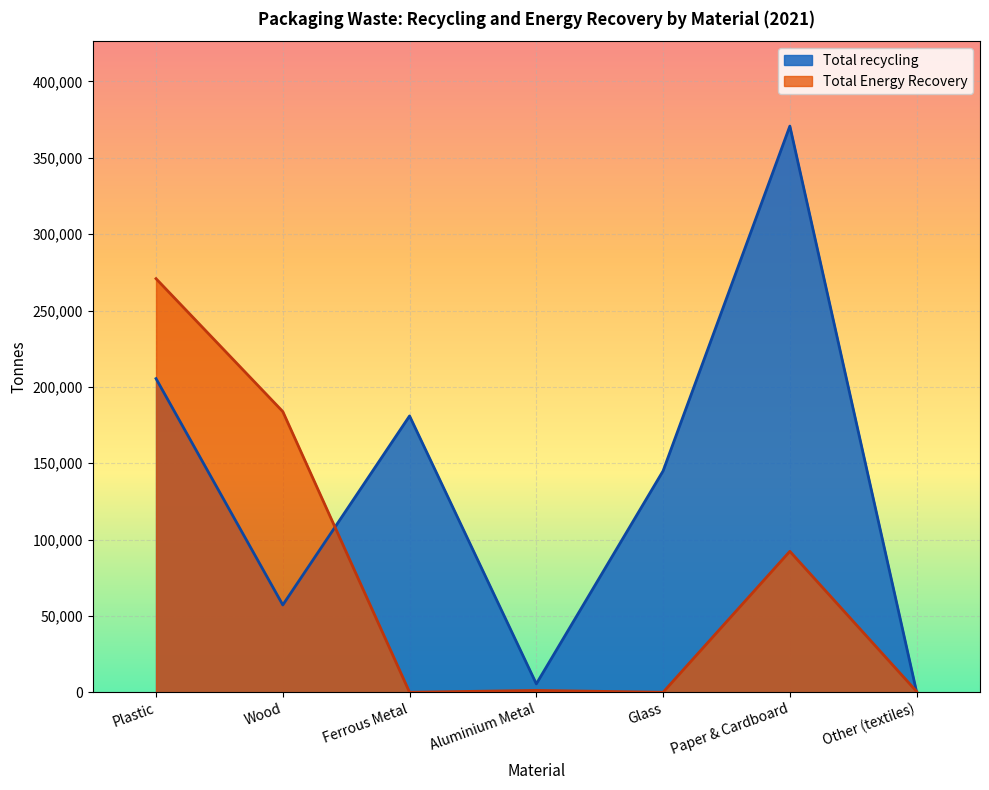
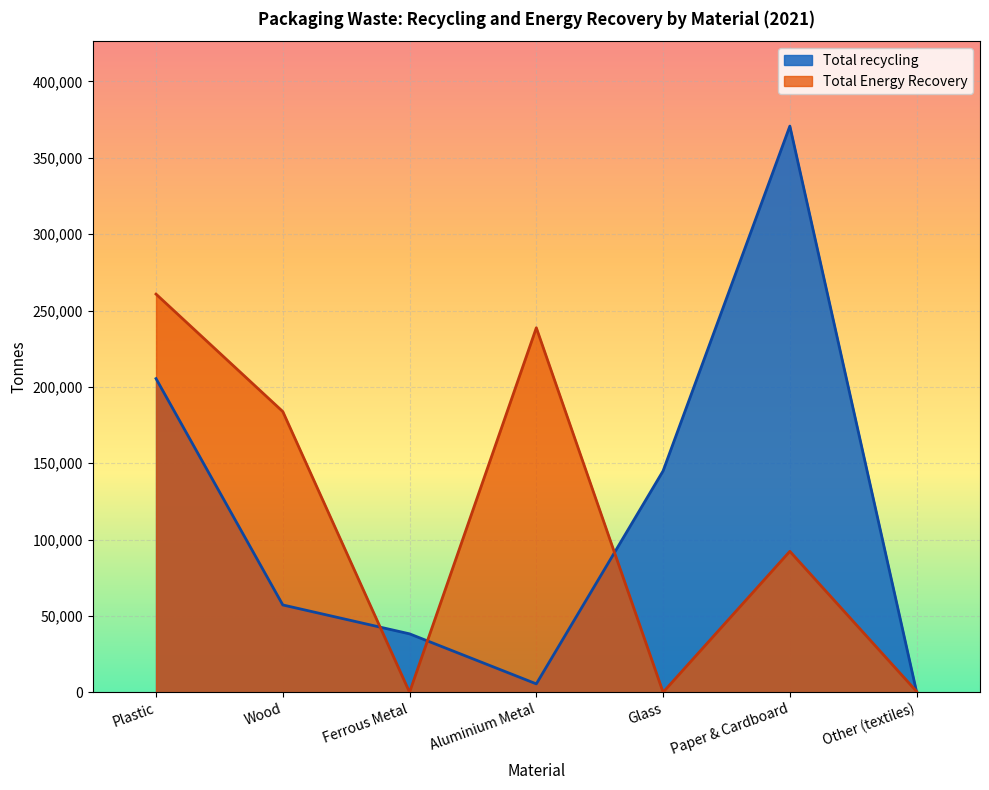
  {
    "Total recycling": {
      "Plastic": "205,000",
      "Wood": "57,000",
-     "Ferrous Metal": "181,000",
+     "Ferrous Metal": "38,000",
      "Aluminium Metal": "6,000",
      "Glass": "145,000",
      "Paper & Cardboard": "371,000"
    },
    "Total Energy Recovery": {
-     "Plastic": "271,000",
+     "Plastic": "261,000",
      "Wood": "184,000",
      "Ferrous Metal": "0",
-     "Aluminium Metal": "1,000",
+     "Aluminium Metal": "239,000",
      "Glass": "0",
      "Paper & Cardboard": "92,000"
    }
  }
